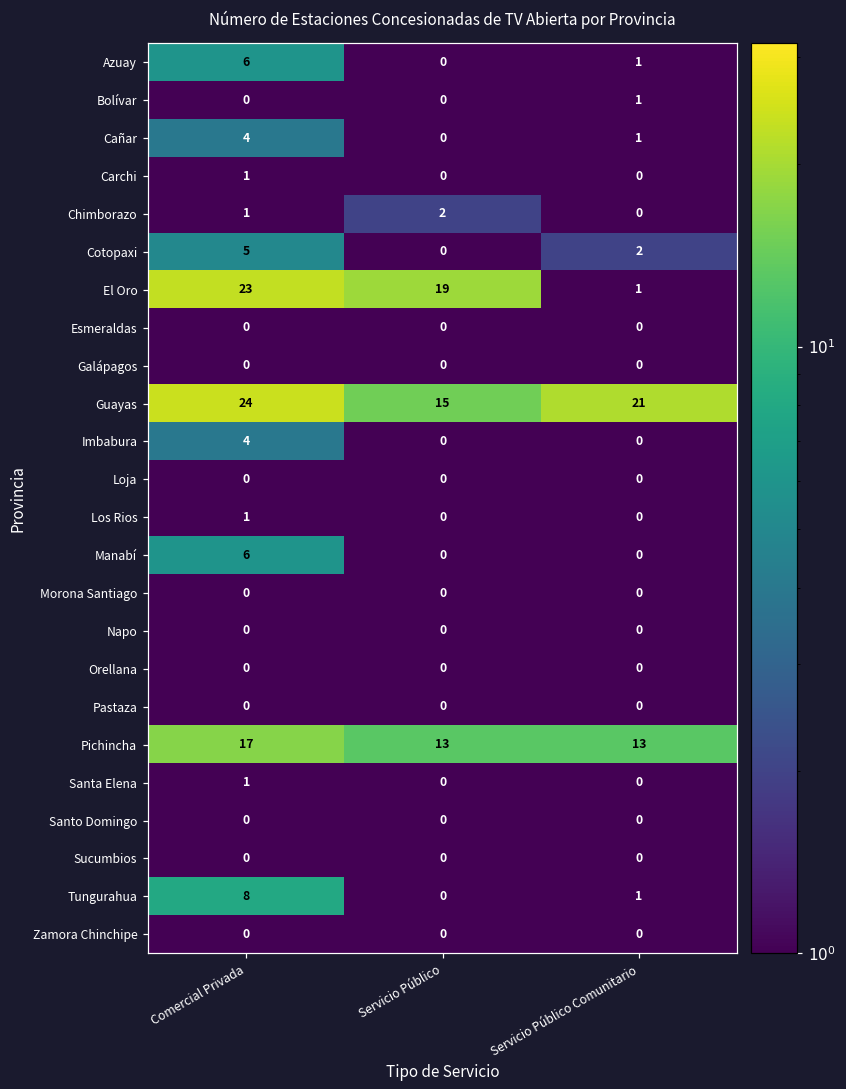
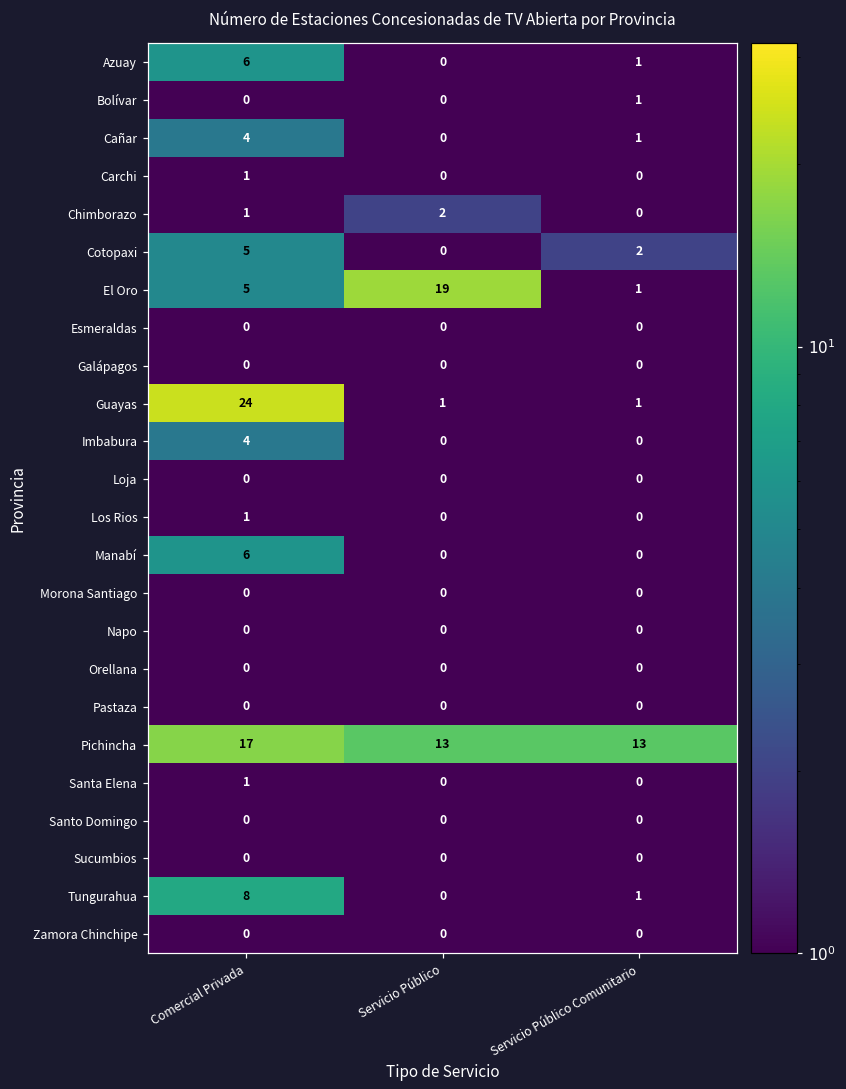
  {
    "Azuay": {
      "Comercial Privada": 6,
      "Servicio Público": 0,
      "Servicio Público Comunitario": 1
    },
    "Bolívar": {
      "Comercial Privada": 0,
      "Servicio Público": 0,
      "Servicio Público Comunitario": 1
    },
    "Cañar": {
      "Comercial Privada": 4,
      "Servicio Público": 0,
      "Servicio Público Comunitario": 1
    },
    "Carchi": {
      "Comercial Privada": 1,
      "Servicio Público": 0,
      "Servicio Público Comunitario": 0
    },
    "Chimborazo": {
      "Comercial Privada": 1,
      "Servicio Público": 2,
      "Servicio Público Comunitario": 0
    },
    "Cotopaxi": {
      "Comercial Privada": 5,
      "Servicio Público": 0,
      "Servicio Público Comunitario": 2
    },
    "El Oro": {
-     "Comercial Privada": 23,
+     "Comercial Privada": 5,
      "Servicio Público": 19,
      "Servicio Público Comunitario": 1
    },
    "Esmeraldas": {
      "Comercial Privada": 0,
      "Servicio Público": 0,
      "Servicio Público Comunitario": 0
    },
    "Galápagos": {
      "Comercial Privada": 0,
      "Servicio Público": 0,
      "Servicio Público Comunitario": 0
    },
    "Guayas": {
      "Comercial Privada": 24,
-     "Servicio Público": 15,
-     "Servicio Público Comunitario": 21
+     "Servicio Público": 1,
+     "Servicio Público Comunitario": 1
    },
    "Imbabura": {
      "Comercial Privada": 4,
      "Servicio Público": 0,
      "Servicio Público Comunitario": 0
    },
    "Loja": {
      "Comercial Privada": 0,
      "Servicio Público": 0,
      "Servicio Público Comunitario": 0
    },
    "Los Rios": {
      "Comercial Privada": 1,
      "Servicio Público": 0,
      "Servicio Público Comunitario": 0
    },
    "Manabí": {
      "Comercial Privada": 6,
      "Servicio Público": 0,
      "Servicio Público Comunitario": 0
    },
    "Morona Santiago": {
      "Comercial Privada": 0,
      "Servicio Público": 0,
      "Servicio Público Comunitario": 0
    },
    "Napo": {
      "Comercial Privada": 0,
      "Servicio Público": 0,
      "Servicio Público Comunitario": 0
    },
    "Orellana": {
      "Comercial Privada": 0,
      "Servicio Público": 0,
      "Servicio Público Comunitario": 0
    },
    "Pastaza": {
      "Comercial Privada": 0,
      "Servicio Público": 0,
      "Servicio Público Comunitario": 0
    },
    "Pichincha": {
      "Comercial Privada": 17,
      "Servicio Público": 13,
      "Servicio Público Comunitario": 13
    },
    "Santa Elena": {
      "Comercial Privada": 1,
      "Servicio Público": 0,
      "Servicio Público Comunitario": 0
    },
    "Santo Domingo": {
      "Comercial Privada": 0,
      "Servicio Público": 0,
      "Servicio Público Comunitario": 0
    },
    "Sucumbios": {
      "Comercial Privada": 0,
      "Servicio Público": 0,
      "Servicio Público Comunitario": 0
    },
    "Tungurahua": {
      "Comercial Privada": 8,
      "Servicio Público": 0,
      "Servicio Público Comunitario": 1
    },
    "Zamora Chinchipe": {
      "Comercial Privada": 0,
      "Servicio Público": 0,
      "Servicio Público Comunitario": 0
    }
  }
